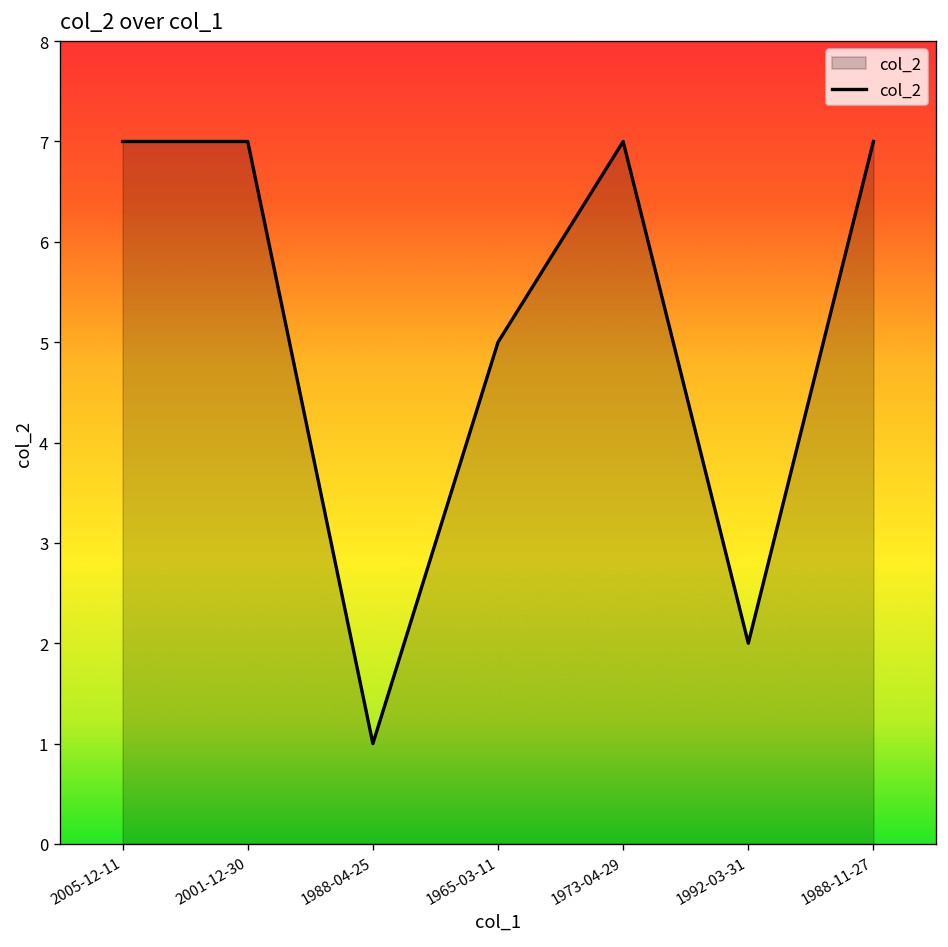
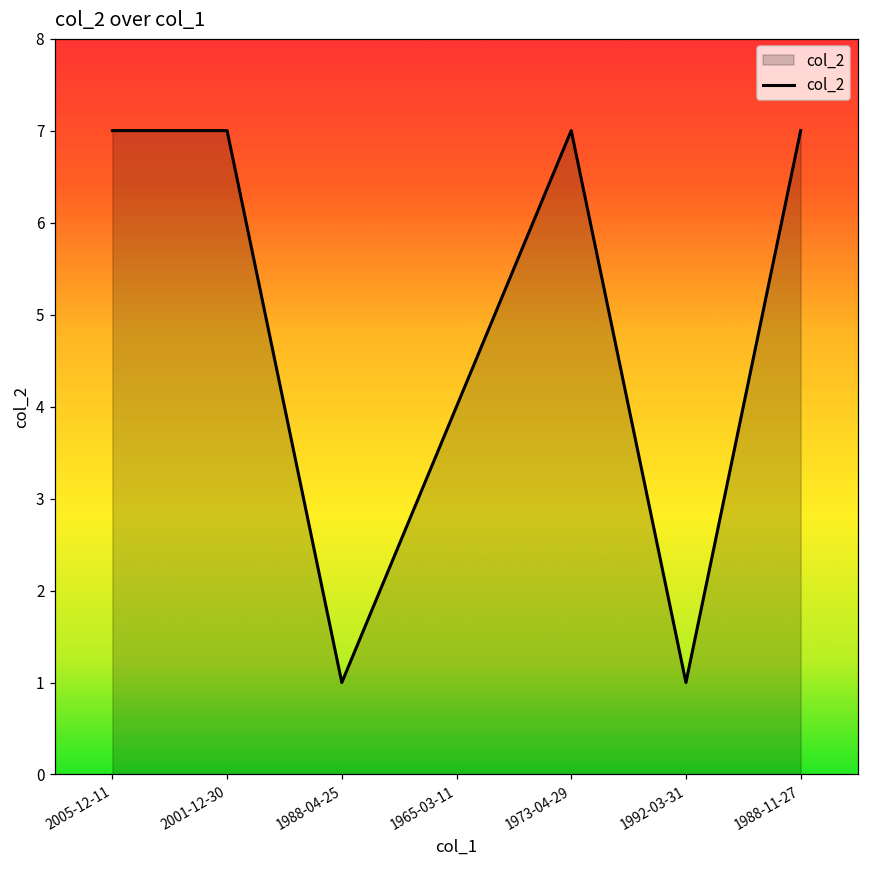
  {
    "2005-12-11": 7,
    "2001-12-30": 7,
    "1988-04-25": 1,
-   "1965-03-11": 5,
+   "1965-03-11": 4,
    "1973-04-29": 7,
-   "1992-03-31": 2,
+   "1992-03-31": 1,
    "1988-11-27": 7
  }
